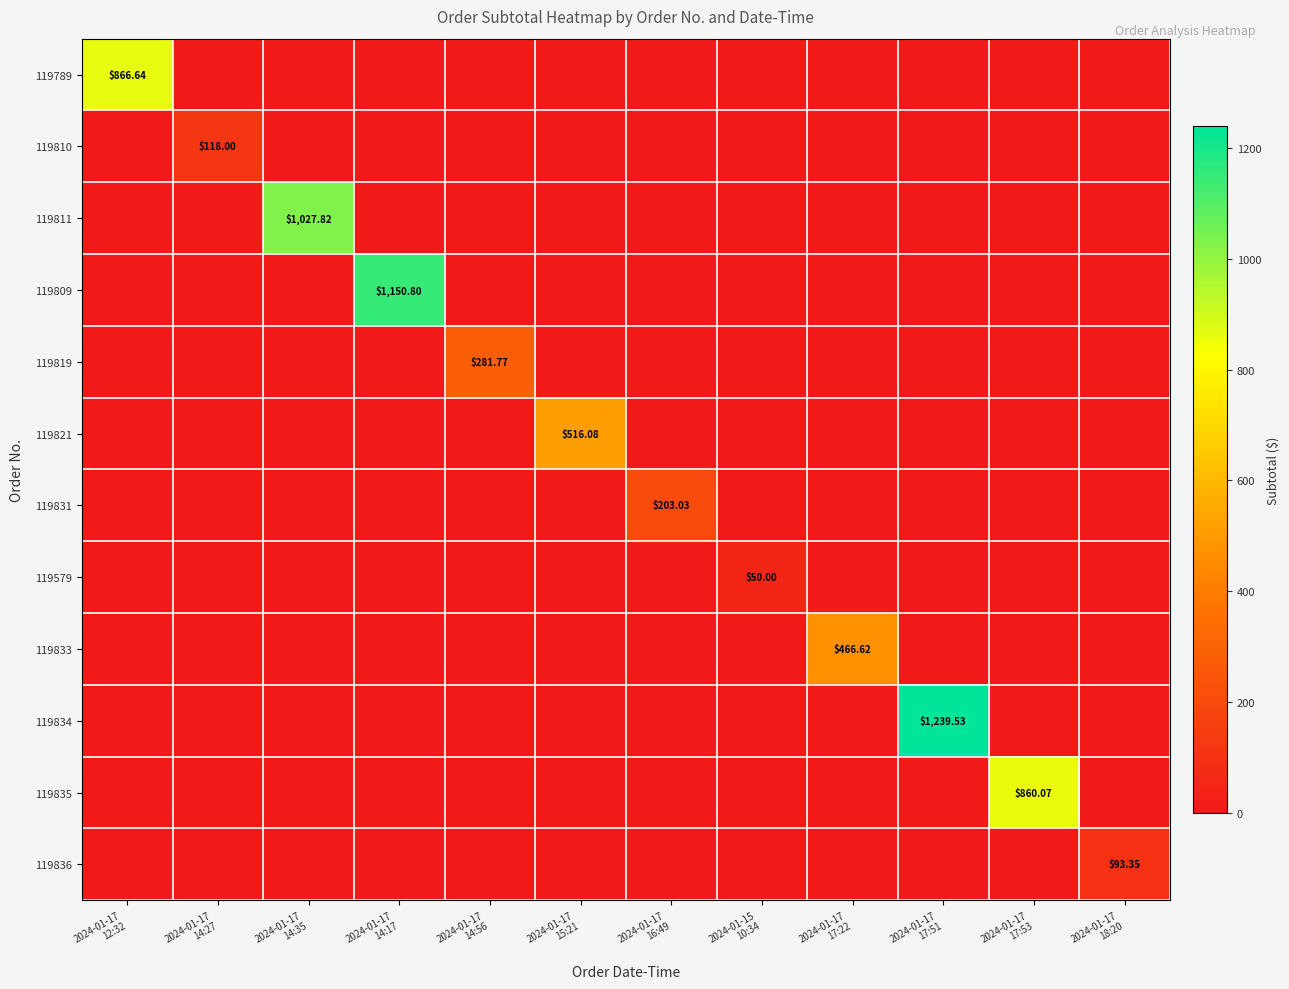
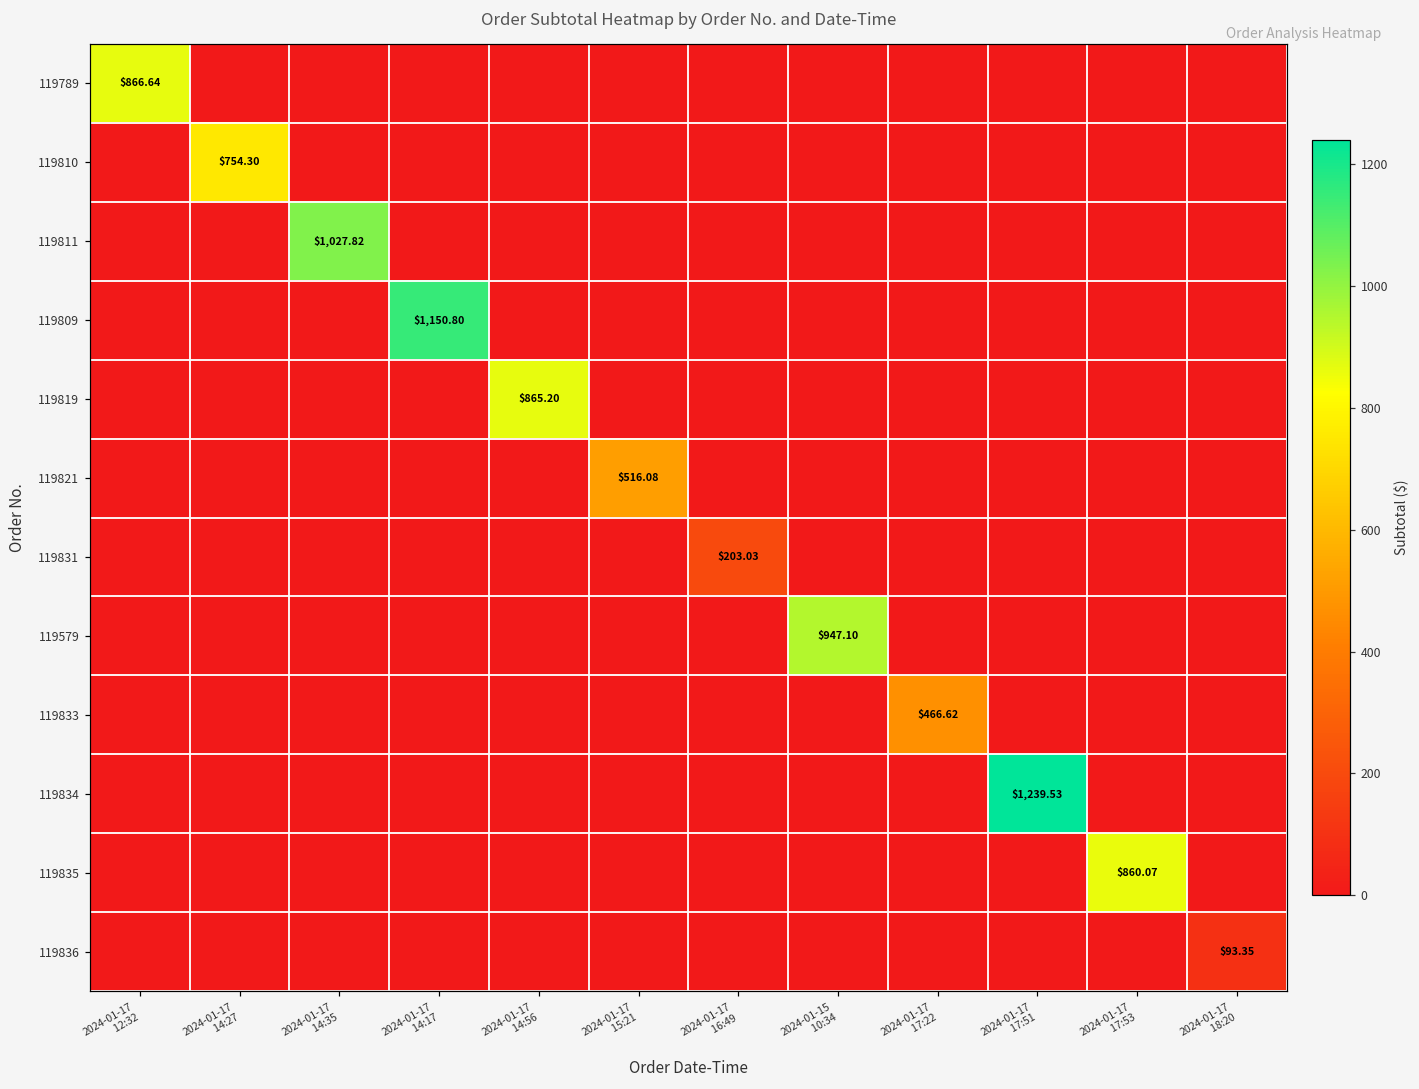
  {
    "119789": {
      "2024-01-17 12:32": "$866.64"
    },
    "119810": {
-     "2024-01-17 14:27": "$118.00"
+     "2024-01-17 14:27": "$754.30"
    },
    "119811": {
      "2024-01-17 14:35": "$1,027.82"
    },
    "119809": {
      "2024-01-17 14:17": "$1,150.80"
    },
    "119819": {
-     "2024-01-17 14:56": "$281.77"
+     "2024-01-17 14:56": "$865.20"
    },
    "119821": {
      "2024-01-17 15:21": "$516.08"
    },
    "119831": {
      "2024-01-17 16:49": "$203.03"
    },
    "119579": {
-     "2024-01-15 10:34": "$50.00"
+     "2024-01-15 10:34": "$947.10"
    },
    "119833": {
      "2024-01-17 17:22": "$466.62"
    },
    "119834": {
      "2024-01-17 17:51": "$1,239.53"
    },
    "119835": {
      "2024-01-17 17:53": "$860.07"
    },
    "119836": {
      "2024-01-17 18:20": "$93.35"
    }
  }
